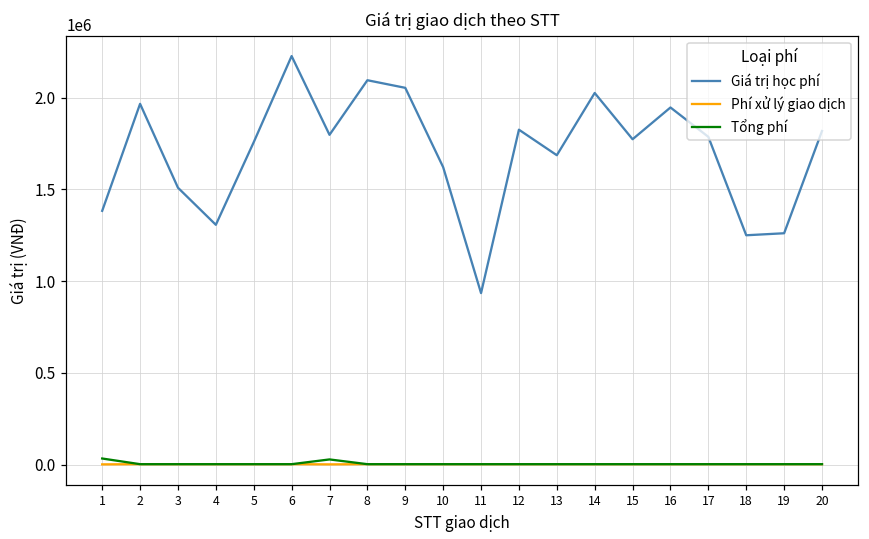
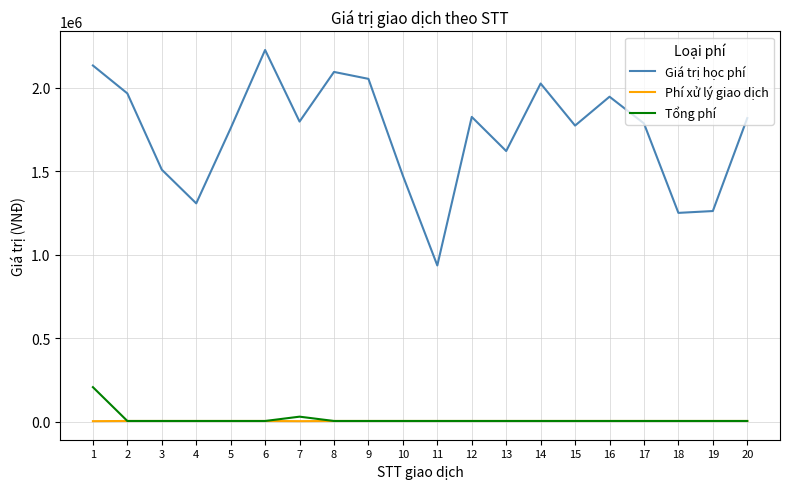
  {
    "Giá trị học phí": {
-     "1": 1380000,
+     "1": 2130000,
      "2": 1970000,
      "3": 1510000,
      "4": 1310000,
      "5": 1760000,
      "6": 2230000,
      "7": 1800000,
      "8": 2090000,
      "9": 2050000,
-     "10": 1620000,
+     "10": 1470000,
      "11": 930000,
      "12": 1830000,
-     "13": 1690000,
+     "13": 1620000,
      "14": 2030000,
      "15": 1770000,
      "16": 1950000,
      "18": 1250000,
      "19": 1260000
    },
    "Phí xử lý giao dịch": {
      "1": 0,
      "7": 0
    },
    "Tổng phí": {
-     "1": 30000,
+     "1": 210000,
      "7": 30000
    }
  }
